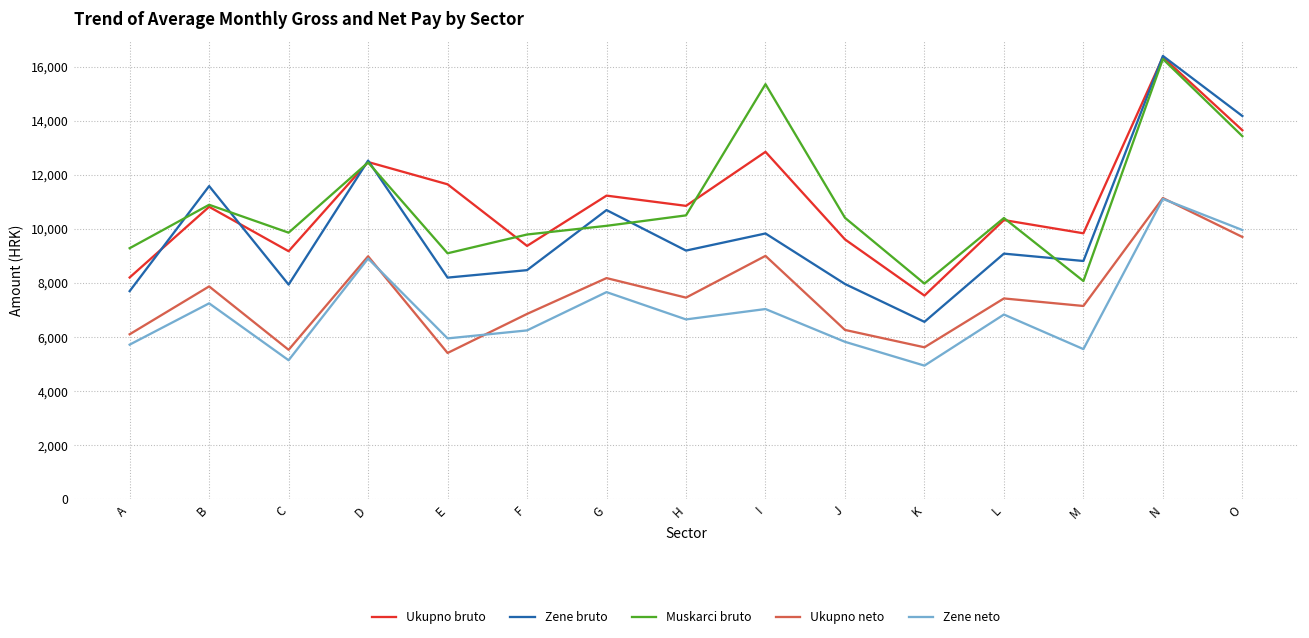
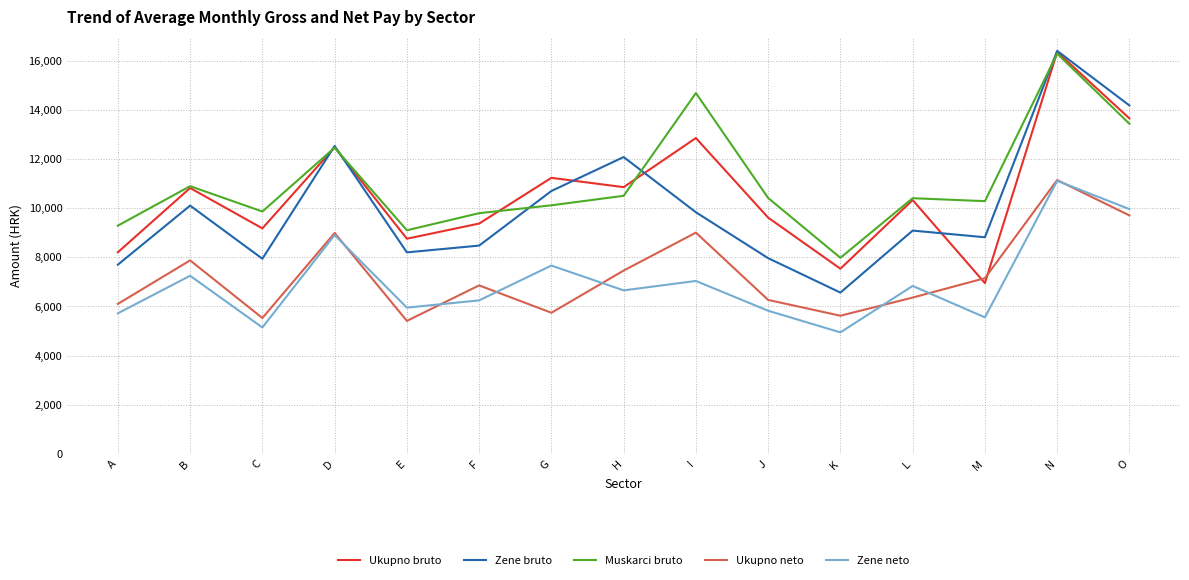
  {
    "Ukupno bruto": {
      "A": "8,200",
      "C": "9,200",
-     "E": "11,700",
+     "E": "8,800",
      "F": "9,400",
      "G": "11,200",
      "H": "10,900",
      "I": "12,900",
      "J": "9,600",
      "K": "7,500",
-     "M": "9,800",
+     "M": "6,900",
      "O": "13,700"
    },
    "Zene bruto": {
      "A": "7,700",
-     "B": "11,600",
+     "B": "10,100",
      "C": "7,900",
      "E": "8,200",
      "F": "8,500",
      "G": "10,700",
-     "H": "9,200",
+     "H": "12,100",
      "I": "9,800",
      "J": "8,000",
      "K": "6,600",
      "L": "9,100",
      "M": "8,800",
      "O": "14,200"
    },
    "Muskarci bruto": {
      "A": "9,300",
      "C": "9,900",
      "E": "9,100",
      "F": "9,800",
      "G": "10,100",
      "H": "10,500",
-     "I": "15,400",
+     "I": "14,700",
      "J": "10,400",
      "K": "8,000",
-     "M": "8,100",
+     "M": "10,300",
      "O": "13,400"
    },
    "Ukupno neto": {
      "A": "6,100",
      "B": "7,900",
      "C": "5,500",
      "E": "5,400",
      "F": "6,900",
-     "G": "8,200",
+     "G": "5,700",
      "H": "7,500",
      "I": "9,000",
      "J": "6,300",
      "K": "5,600",
-     "L": "7,400",
+     "L": "6,400",
      "M": "7,200",
      "O": "9,700"
    },
    "Zene neto": {
      "A": "5,700",
      "B": "7,200",
      "C": "5,100",
      "E": "6,000",
      "F": "6,200",
      "G": "7,700",
      "H": "6,700",
      "I": "7,000",
      "J": "5,800",
      "K": "4,900",
      "L": "6,800",
      "M": "5,600",
      "O": "10,000"
    }
  }
